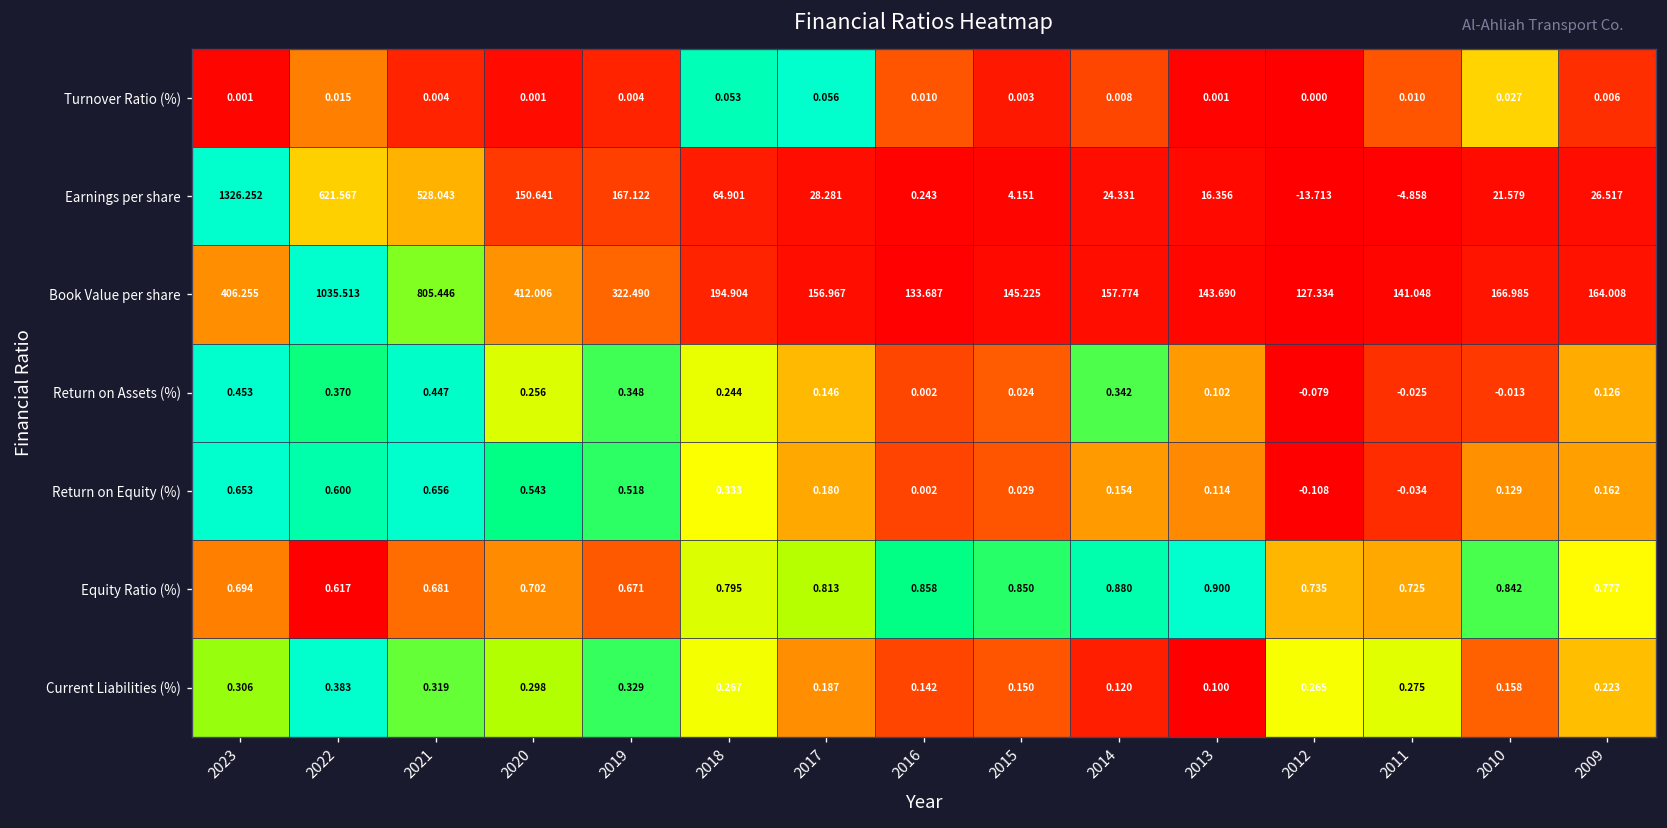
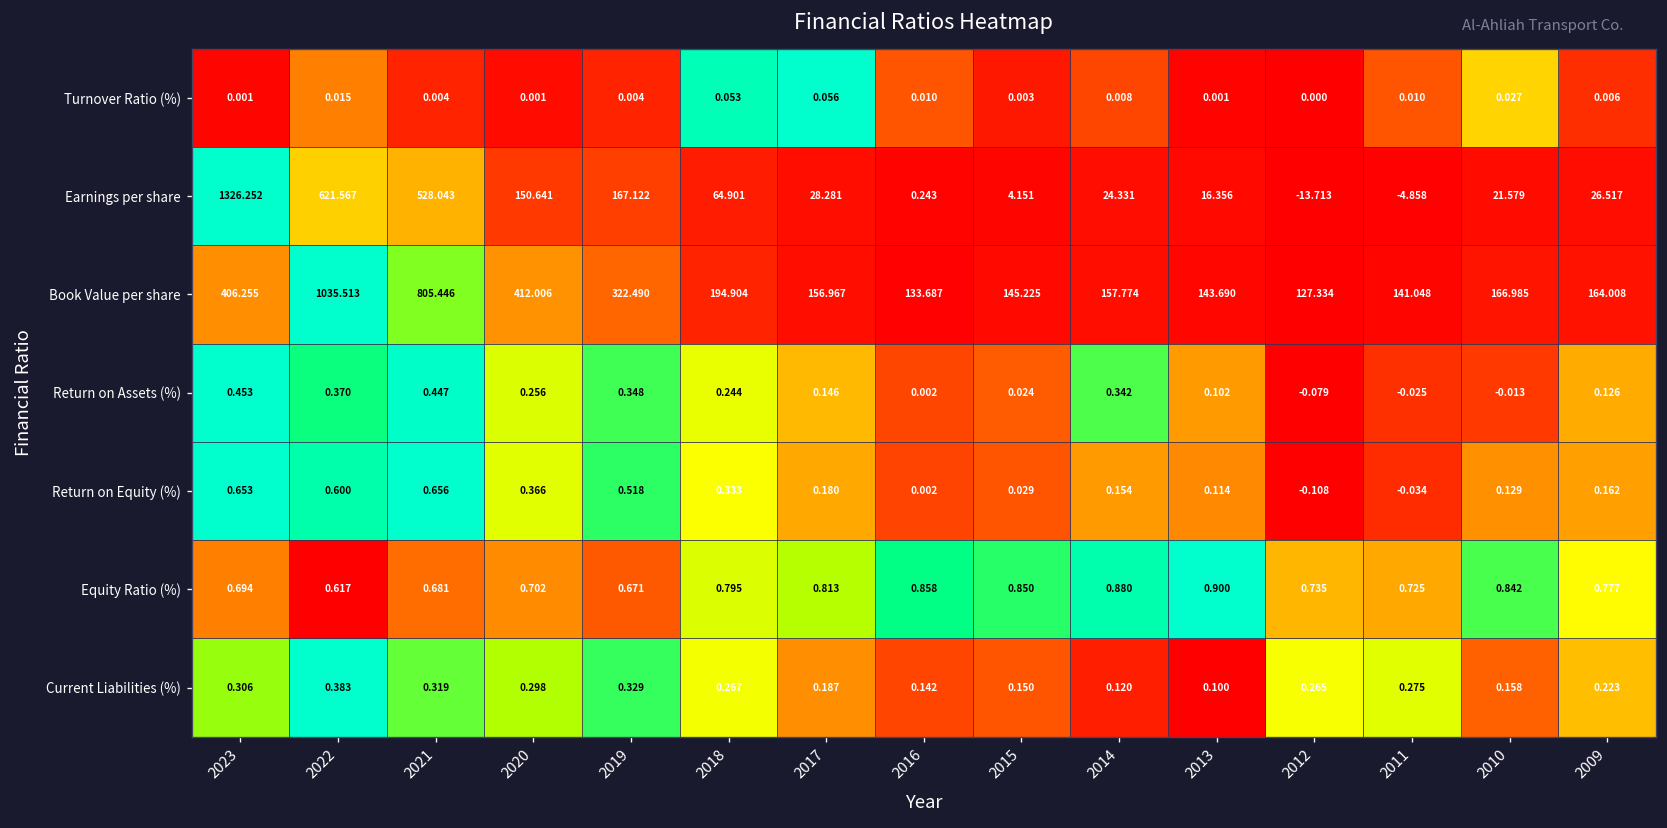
  {
    "Turnover Ratio (%)": {
      "2023": 0.001,
      "2022": 0.015,
      "2021": 0.004,
      "2020": 0.001,
      "2019": 0.004,
      "2018": 0.053,
      "2017": 0.056,
      "2016": 0.010,
      "2015": 0.003,
      "2014": 0.008,
      "2013": 0.001,
      "2012": 0.000,
      "2011": 0.010,
      "2010": 0.027,
      "2009": 0.006
    },
    "Earnings per share": {
      "2023": 1326.252,
      "2022": 621.567,
      "2021": 528.043,
      "2020": 150.641,
      "2019": 167.122,
      "2018": 64.901,
      "2017": 28.281,
      "2016": 0.243,
      "2015": 4.151,
      "2014": 24.331,
      "2013": 16.356,
      "2012": -13.713,
      "2011": -4.858,
      "2010": 21.579,
      "2009": 26.517
    },
    "Book Value per share": {
      "2023": 406.255,
      "2022": 1035.513,
      "2021": 805.446,
      "2020": 412.006,
      "2019": 322.490,
      "2018": 194.904,
      "2017": 156.967,
      "2016": 133.687,
      "2015": 145.225,
      "2014": 157.774,
      "2013": 143.690,
      "2012": 127.334,
      "2011": 141.048,
      "2010": 166.985,
      "2009": 164.008
    },
    "Return on Assets (%)": {
      "2023": 0.453,
      "2022": 0.370,
      "2021": 0.447,
      "2020": 0.256,
      "2019": 0.348,
      "2018": 0.244,
      "2017": 0.146,
      "2016": 0.002,
      "2015": 0.024,
      "2014": 0.342,
      "2013": 0.102,
      "2012": -0.079,
      "2011": -0.025,
      "2010": -0.013,
      "2009": 0.126
    },
    "Return on Equity (%)": {
      "2023": 0.653,
      "2022": 0.600,
      "2021": 0.656,
-     "2020": 0.543,
+     "2020": 0.366,
      "2019": 0.518,
      "2018": 0.333,
      "2017": 0.180,
      "2016": 0.002,
      "2015": 0.029,
      "2014": 0.154,
      "2013": 0.114,
      "2012": -0.108,
      "2011": -0.034,
      "2010": 0.129,
      "2009": 0.162
    },
    "Equity Ratio (%)": {
      "2023": 0.694,
      "2022": 0.617,
      "2021": 0.681,
      "2020": 0.702,
      "2019": 0.671,
      "2018": 0.795,
      "2017": 0.813,
      "2016": 0.858,
      "2015": 0.850,
      "2014": 0.880,
      "2013": 0.900,
      "2012": 0.735,
      "2011": 0.725,
      "2010": 0.842,
      "2009": 0.777
    },
    "Current Liabilities (%)": {
      "2023": 0.306,
      "2022": 0.383,
      "2021": 0.319,
      "2020": 0.298,
      "2019": 0.329,
      "2018": 0.267,
      "2017": 0.187,
      "2016": 0.142,
      "2015": 0.150,
      "2014": 0.120,
      "2013": 0.100,
      "2012": 0.265,
      "2011": 0.275,
      "2010": 0.158,
      "2009": 0.223
    }
  }
